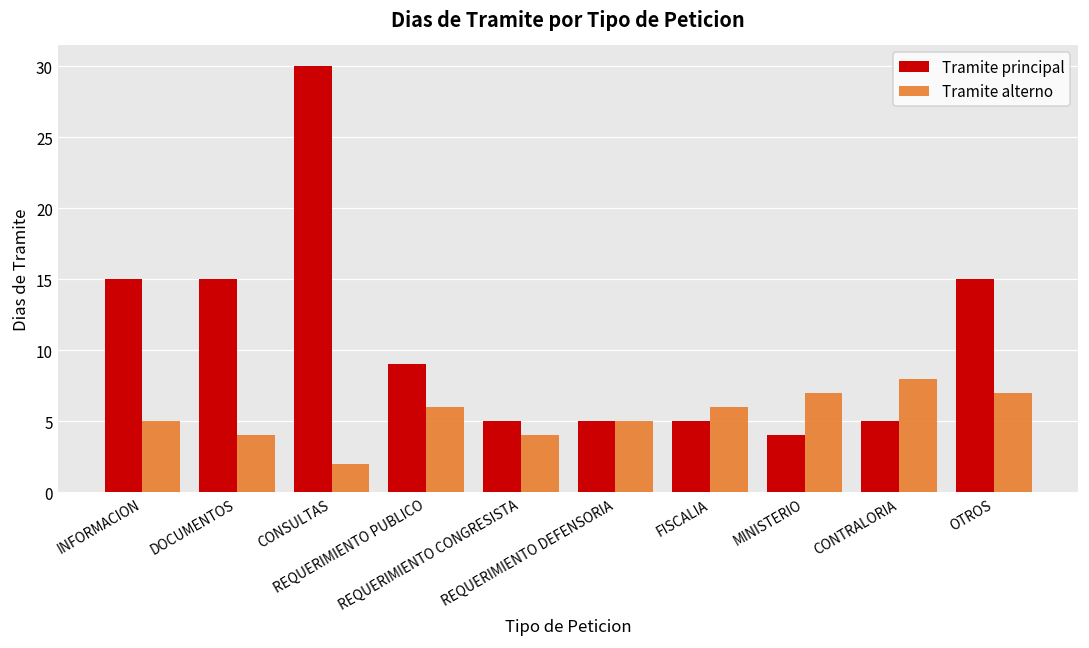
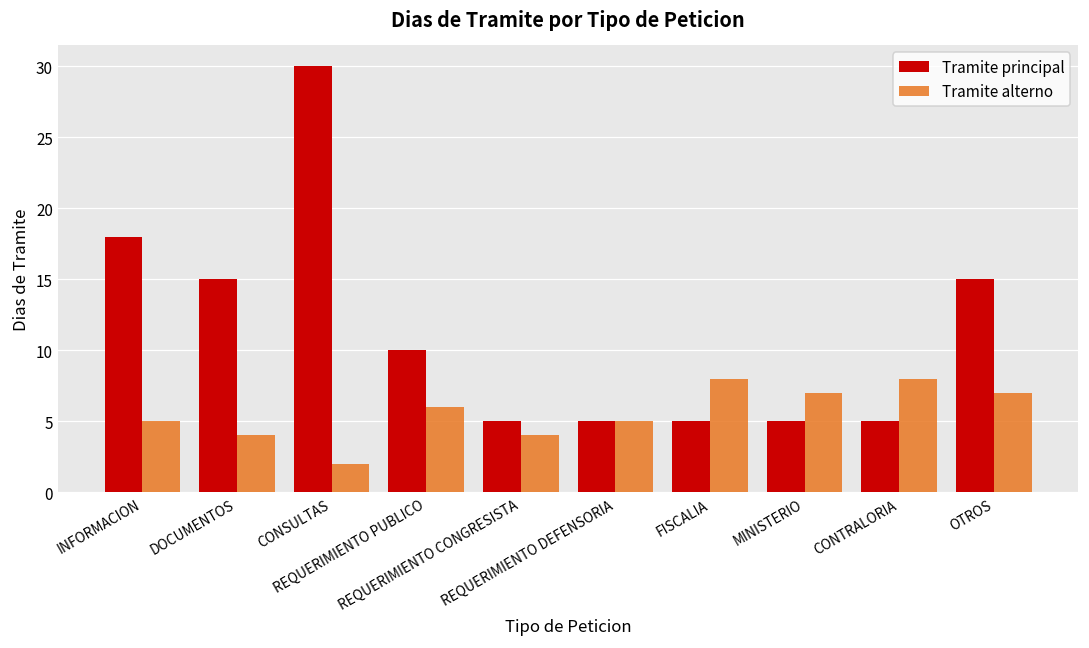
  {
    "Tramite principal": {
-     "INFORMACION": 15,
+     "INFORMACION": 18,
      "DOCUMENTOS": 15,
      "CONSULTAS": 30,
-     "REQUERIMIENTO PUBLICO": 9,
+     "REQUERIMIENTO PUBLICO": 10,
      "REQUERIMIENTO CONGRESISTA": 5,
      "REQUERIMIENTO DEFENSORIA": 5,
      "FISCALIA": 5,
-     "MINISTERIO": 4,
+     "MINISTERIO": 5,
      "CONTRALORIA": 5,
      "OTROS": 15
    },
    "Tramite alterno": {
      "INFORMACION": 5,
      "DOCUMENTOS": 4,
      "CONSULTAS": 2,
      "REQUERIMIENTO PUBLICO": 6,
      "REQUERIMIENTO CONGRESISTA": 4,
      "REQUERIMIENTO DEFENSORIA": 5,
-     "FISCALIA": 6,
+     "FISCALIA": 8,
      "MINISTERIO": 7,
      "CONTRALORIA": 8,
      "OTROS": 7
    }
  }
